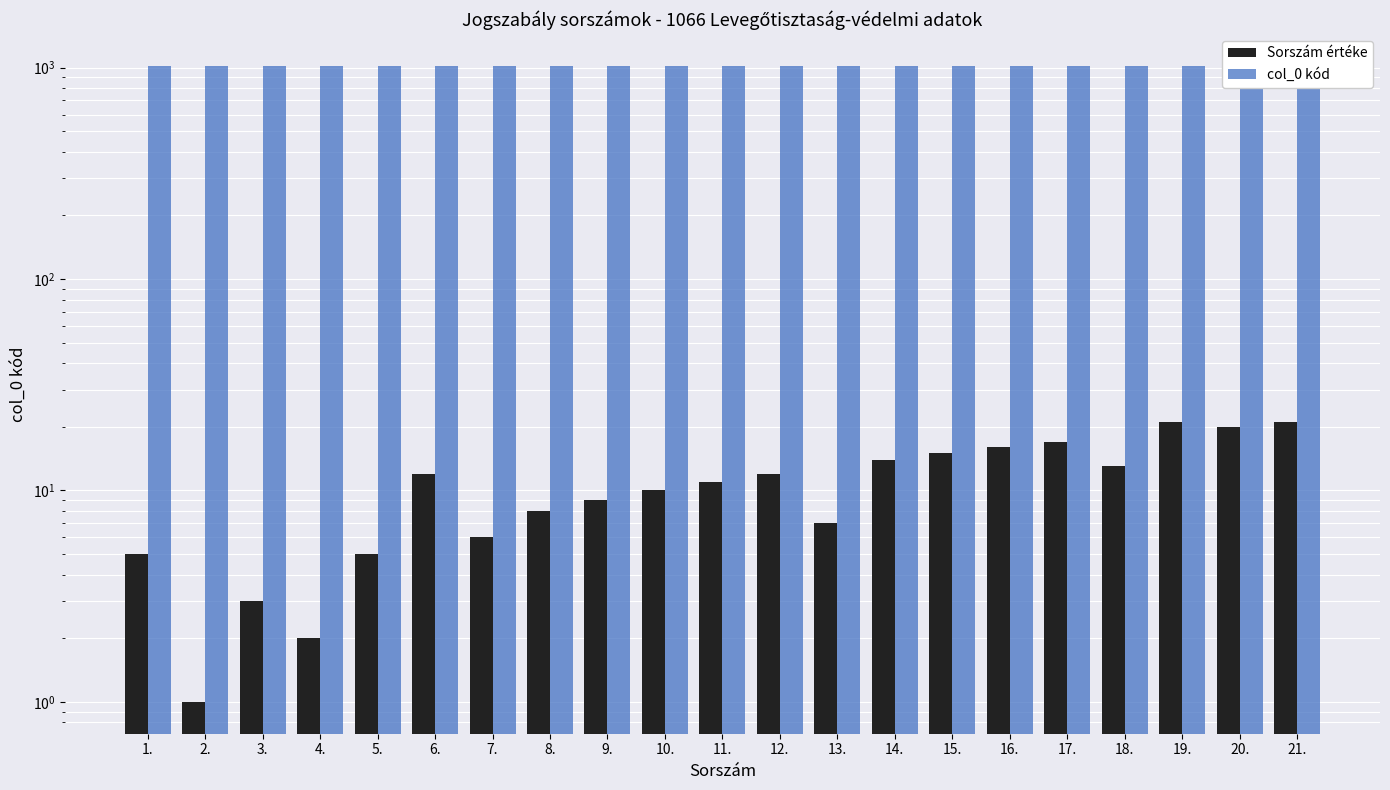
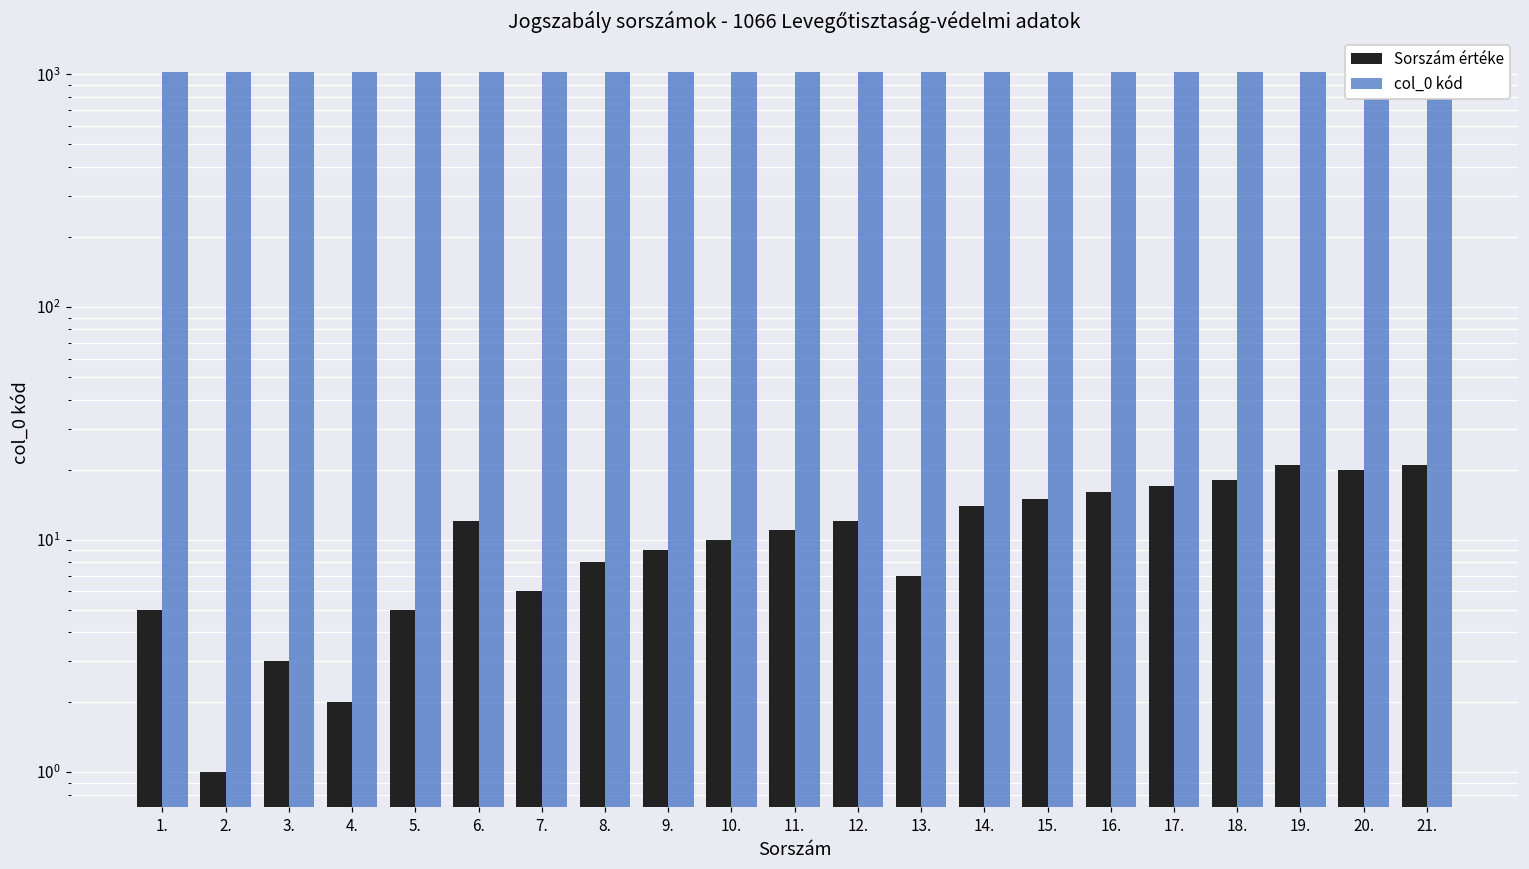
  {
    "Sorszám értéke": {
      "1.": 5,
      "2.": 1,
      "3.": 3,
      "4.": 2,
      "5.": 5,
      "6.": 12,
      "7.": 6,
      "8.": 8,
      "9.": 9,
      "10.": 10,
      "11.": 11,
      "12.": 12,
      "13.": 7,
      "14.": 14,
      "15.": 15,
      "16.": 16,
      "17.": 17,
-     "18.": 13,
+     "18.": 18,
      "19.": 21,
      "20.": 20,
      "21.": 21
    },
    "col_0 kód": {
      "1.": 1000,
      "2.": 1000,
      "3.": 1000,
      "4.": 1000,
      "5.": 1000,
      "6.": 1000,
      "7.": 1000,
      "8.": 1000,
      "9.": 1000,
      "10.": 1000,
      "11.": 1000,
      "12.": 1000,
      "13.": 1000,
      "14.": 1000,
      "15.": 1000,
      "16.": 1000,
      "17.": 1000,
      "18.": 1000,
      "19.": 1000
    }
  }
